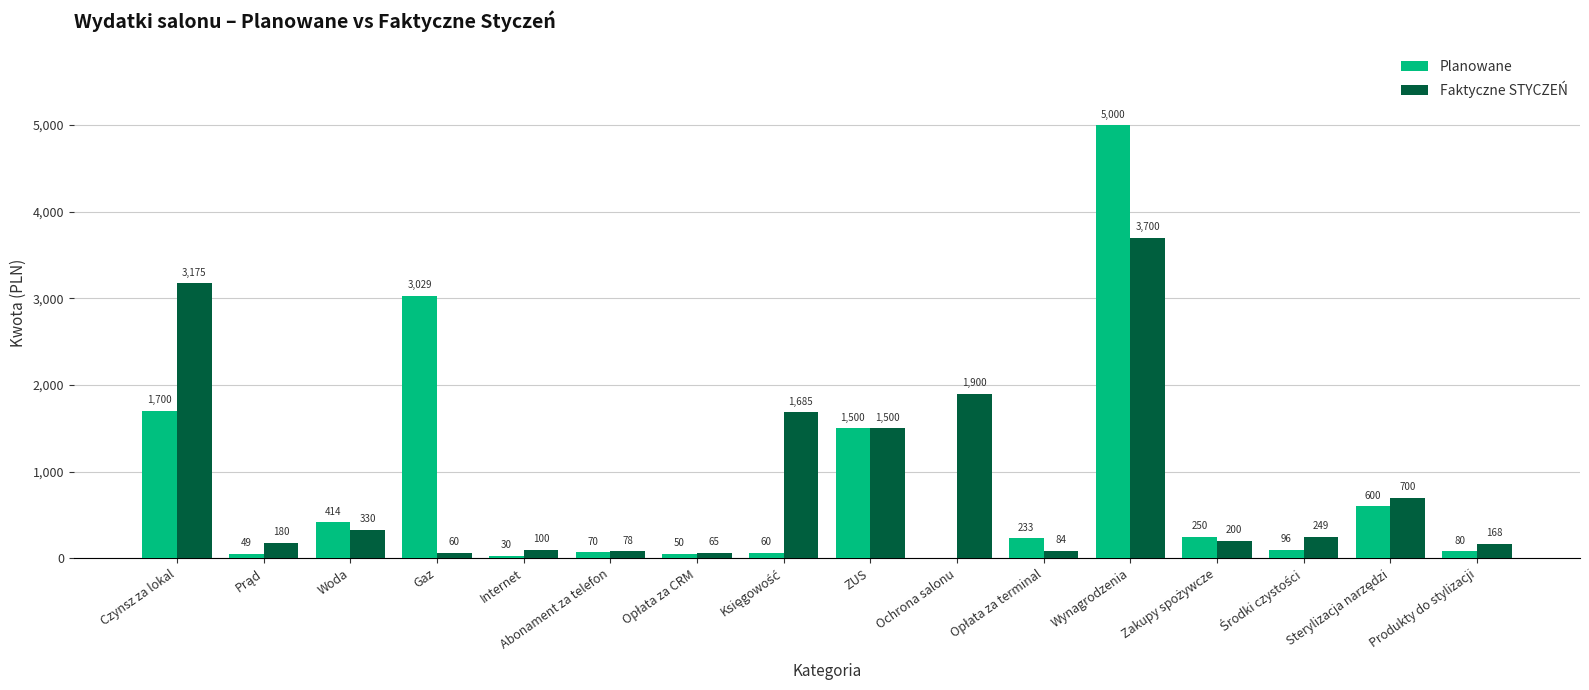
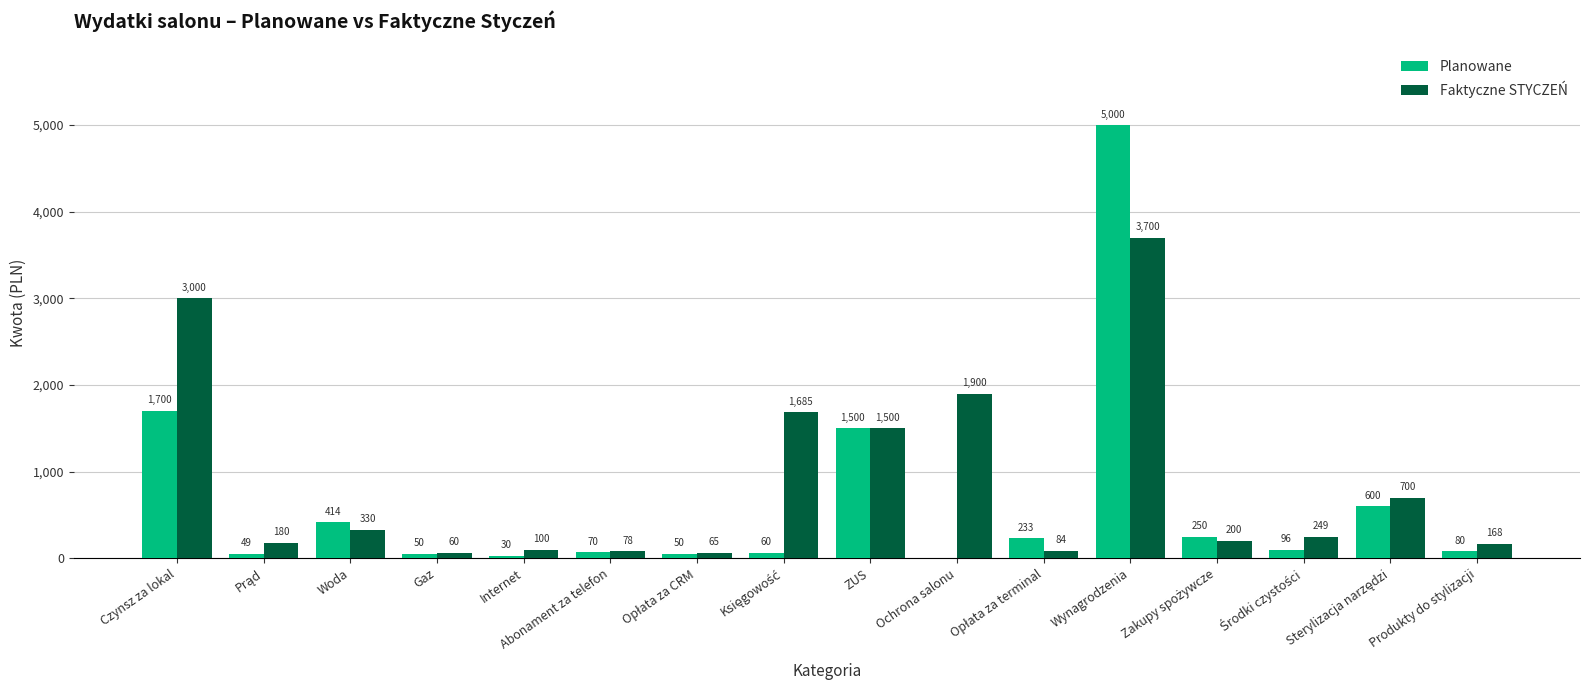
  {
    "Planowane": {
      "Czynsz za lokal": "1,700",
      "Prąd": "49",
      "Woda": "414",
-     "Gaz": "3,029",
+     "Gaz": "50",
      "Internet": "30",
      "Abonament za telefon": "70",
      "Opłata za CRM": "50",
      "Księgowość": "60",
      "ZUS": "1,500",
      "Opłata za terminal": "233",
      "Wynagrodzenia": "5,000",
      "Zakupy spożywcze": "250",
      "Środki czystości": "96",
      "Sterylizacja narzędzi": "600",
      "Produkty do stylizacji": "80"
    },
    "Faktyczne STYCZEŃ": {
-     "Czynsz za lokal": "3,175",
+     "Czynsz za lokal": "3,000",
      "Prąd": "180",
      "Woda": "330",
      "Gaz": "60",
      "Internet": "100",
      "Abonament za telefon": "78",
      "Opłata za CRM": "65",
      "Księgowość": "1,685",
      "ZUS": "1,500",
      "Ochrona salonu": "1,900",
      "Opłata za terminal": "84",
      "Wynagrodzenia": "3,700",
      "Zakupy spożywcze": "200",
      "Środki czystości": "249",
      "Sterylizacja narzędzi": "700",
      "Produkty do stylizacji": "168"
    }
  }
